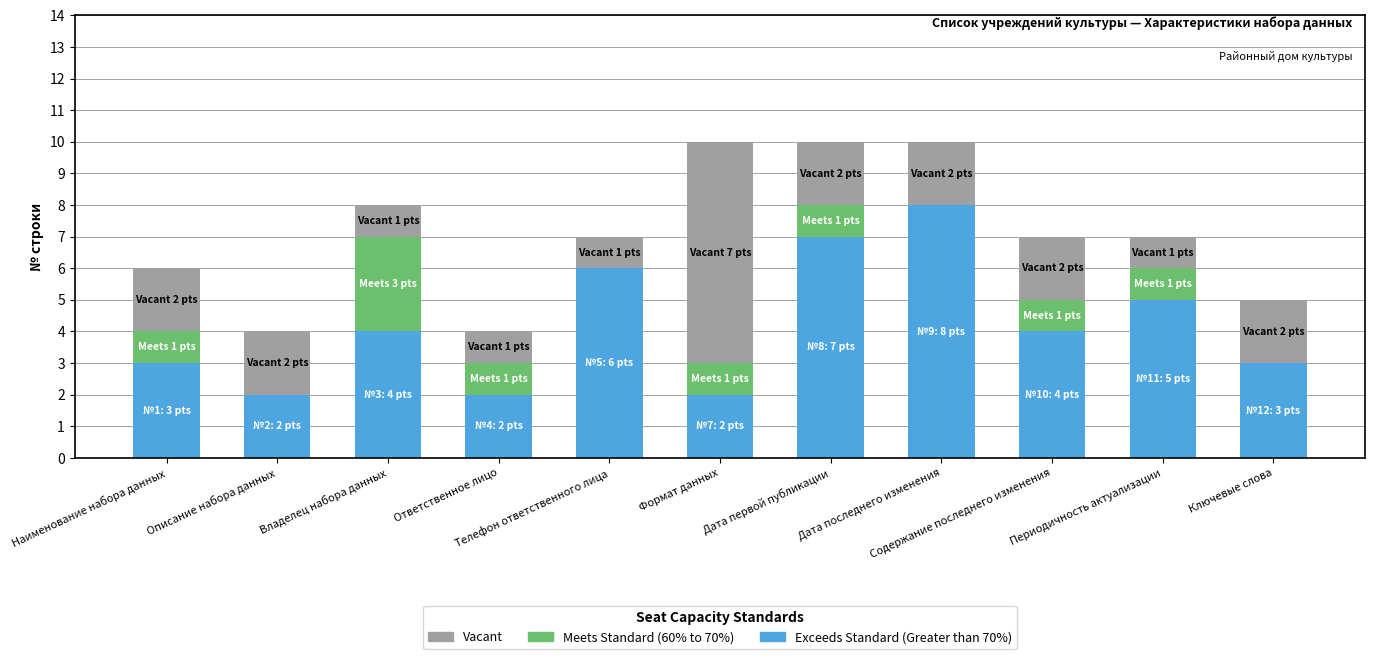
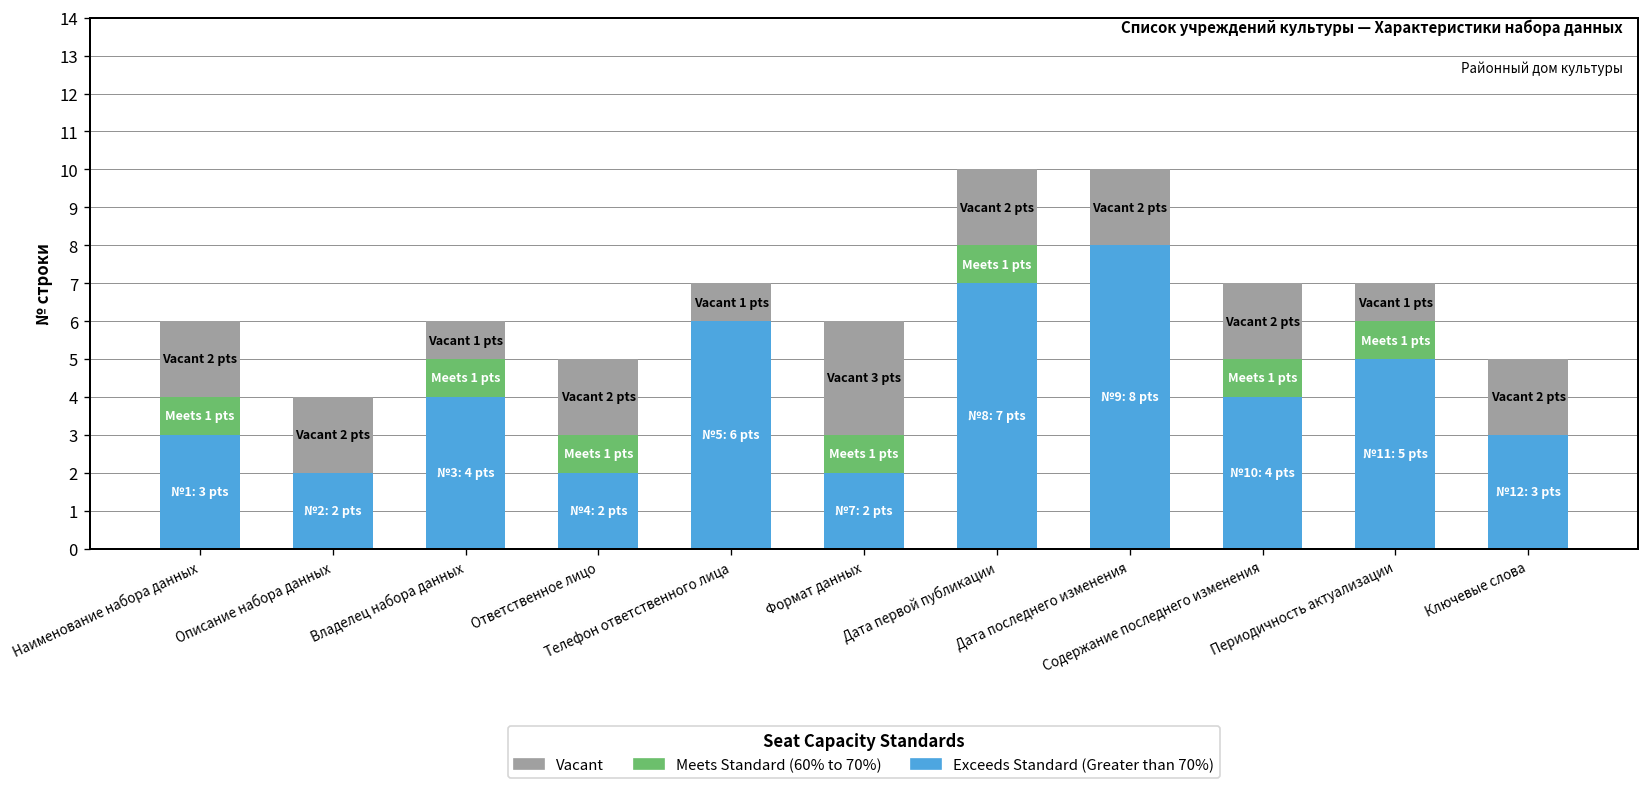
  {
    "Exceeds Standard (Greater than 70%)": {
      "Наименование набора данных": "3",
      "Описание набора данных": "2:",
      "Владелец набора данных": "4",
      "Ответственное лицо": "2",
      "Телефон ответственного лица": "6",
      "Формат данных": "2",
      "Дата первой публикации": "7",
      "Дата последнего изменения": "8",
      "Содержание последнего изменения": "4",
      "Периодичность актуализации": "5",
      "Ключевые слова": "3"
    },
    "Meets Standard (60% to 70%)": {
      "Наименование набора данных": "1",
-     "Владелец набора данных": "3",
+     "Владелец набора данных": "1",
      "Ответственное лицо": "1",
      "Формат данных": "1",
      "Дата первой публикации": "1",
      "Содержание последнего изменения": "1",
      "Периодичность актуализации": "1"
    },
    "Vacant": {
      "Наименование набора данных": "2",
      "Описание набора данных": "2",
      "Владелец набора данных": "1",
-     "Ответственное лицо": "1",
+     "Ответственное лицо": "2",
      "Телефон ответственного лица": "1",
-     "Формат данных": "7",
+     "Формат данных": "3",
      "Дата первой публикации": "2",
      "Дата последнего изменения": "2",
      "Содержание последнего изменения": "2",
      "Периодичность актуализации": "1",
      "Ключевые слова": "2"
    }
  }
